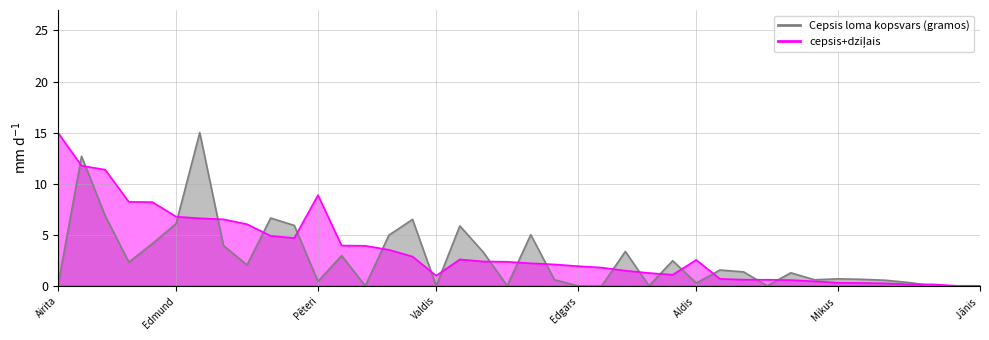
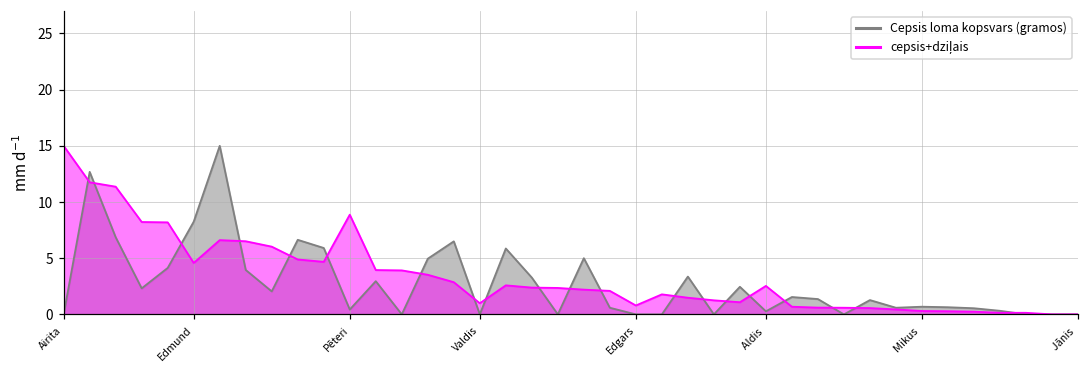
  {
    "Cepsis loma kopsvars (gramos)": {
      "Airita": 0.0,
-     "Edmund": 6.1,
+     "Edmund": 8.3,
      "Pēteri": 0.4,
      "Valdis": 0.0,
      "Edgars": 0.0,
      "Aldis": 0.3,
      "Mikus": 0.7
    },
    "cepsis+dziļais": {
      "Airita": 15.0,
-     "Edmund": 6.8,
+     "Edmund": 4.6,
      "Pēteri": 8.9,
      "Valdis": 1.0,
-     "Edgars": 1.9,
+     "Edgars": 0.8,
      "Aldis": 2.5,
      "Mikus": 0.3
    }
  }
